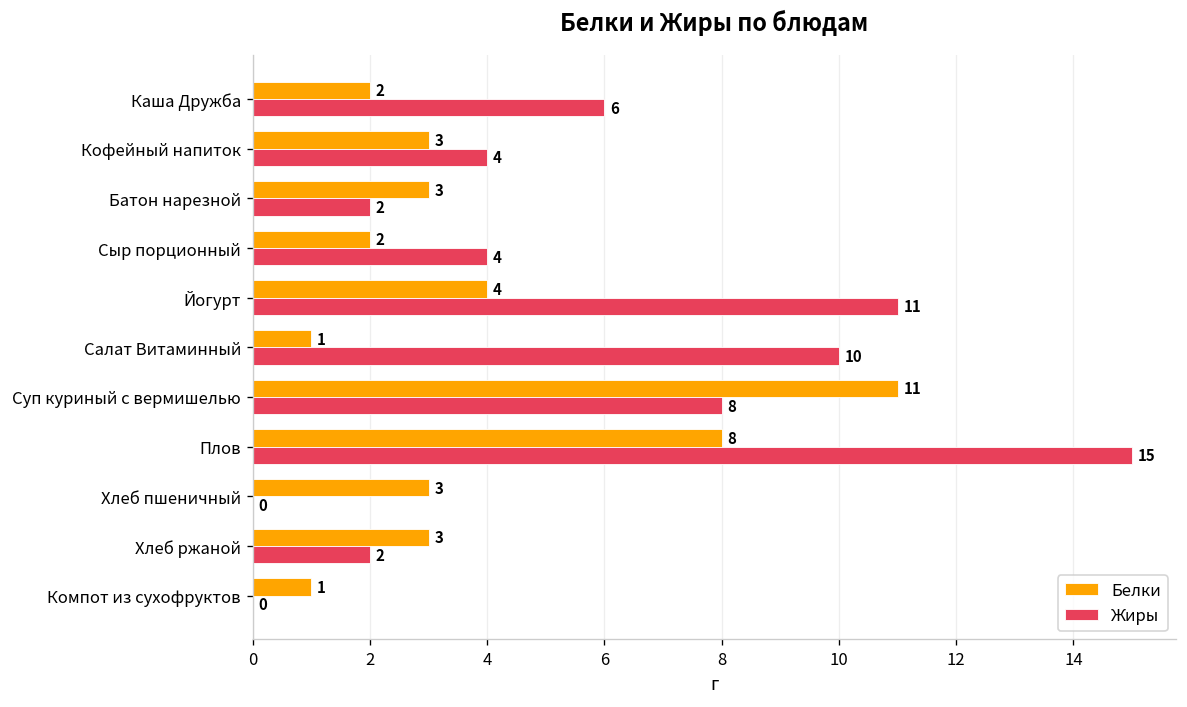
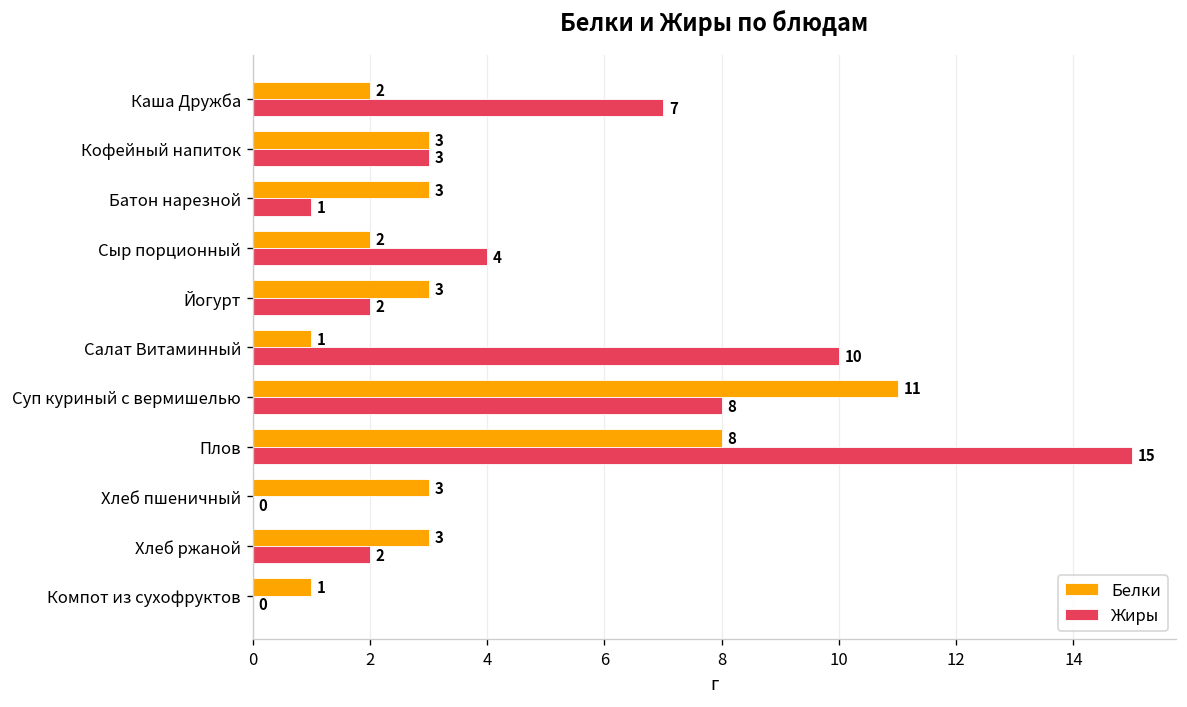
  {
    "Белки": {
      "Каша Дружба": 2,
      "Кофейный напиток": 3,
      "Батон нарезной": 3,
      "Сыр порционный": 2,
-     "Йогурт": 4,
+     "Йогурт": 3,
      "Салат Витаминный": 1,
      "Суп куриный с вермишелью": 11,
      "Плов": 8,
      "Хлеб пшеничный": 3,
      "Хлеб ржаной": 3,
      "Компот из сухофруктов": 1
    },
    "Жиры": {
-     "Каша Дружба": 6,
-     "Кофейный напиток": 4,
-     "Батон нарезной": 2,
+     "Каша Дружба": 7,
+     "Кофейный напиток": 3,
+     "Батон нарезной": 1,
      "Сыр порционный": 4,
-     "Йогурт": 11,
+     "Йогурт": 2,
      "Салат Витаминный": 10,
      "Суп куриный с вермишелью": 8,
      "Плов": 15,
      "Хлеб пшеничный": 0,
      "Хлеб ржаной": 2,
      "Компот из сухофруктов": 0
    }
  }
